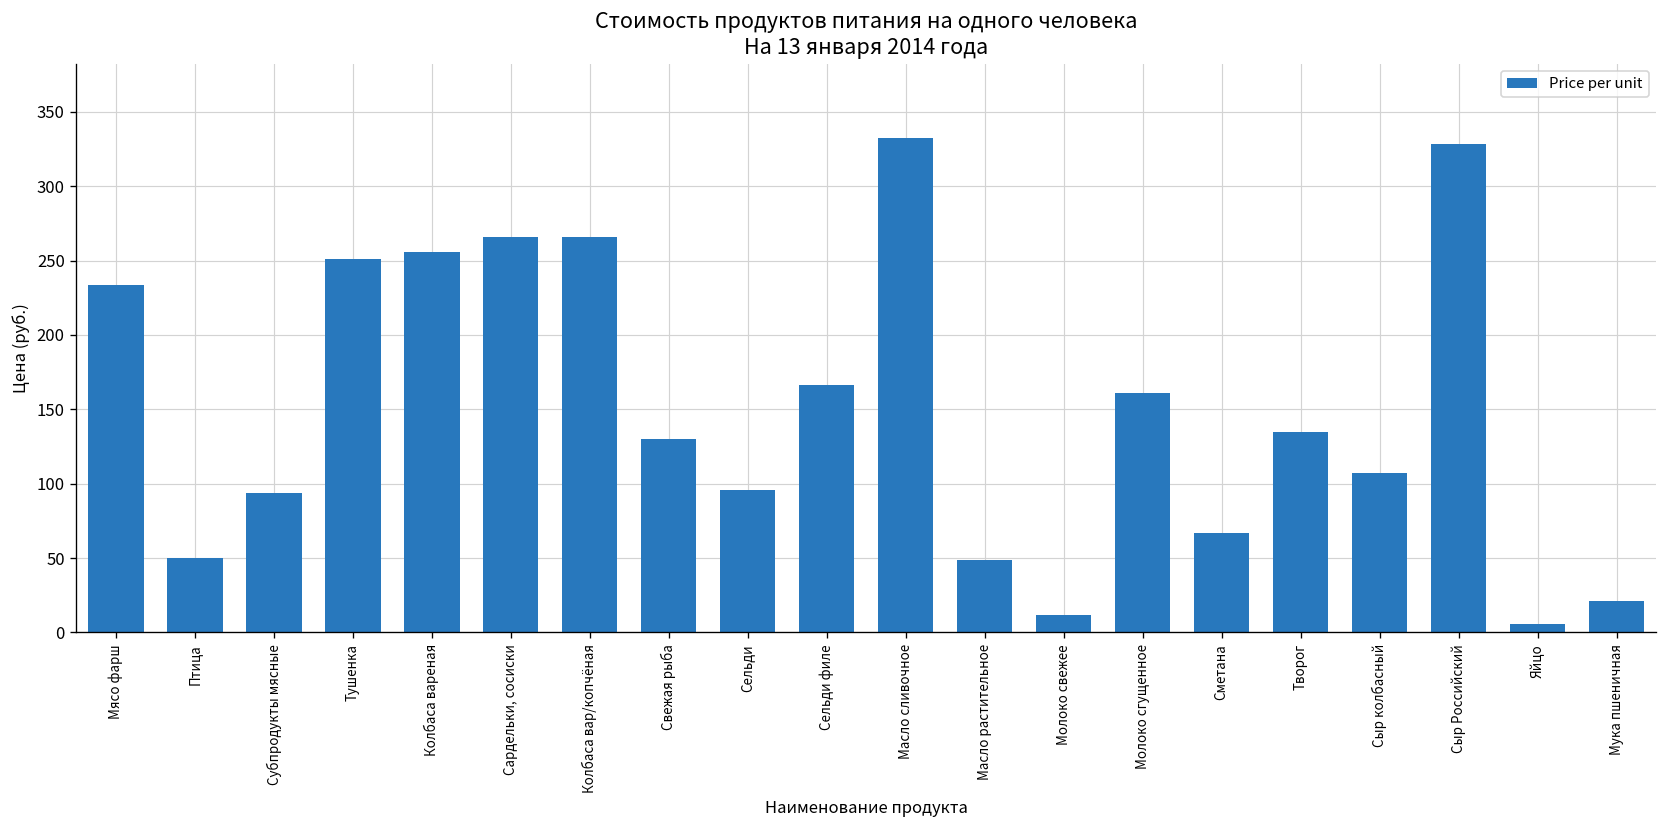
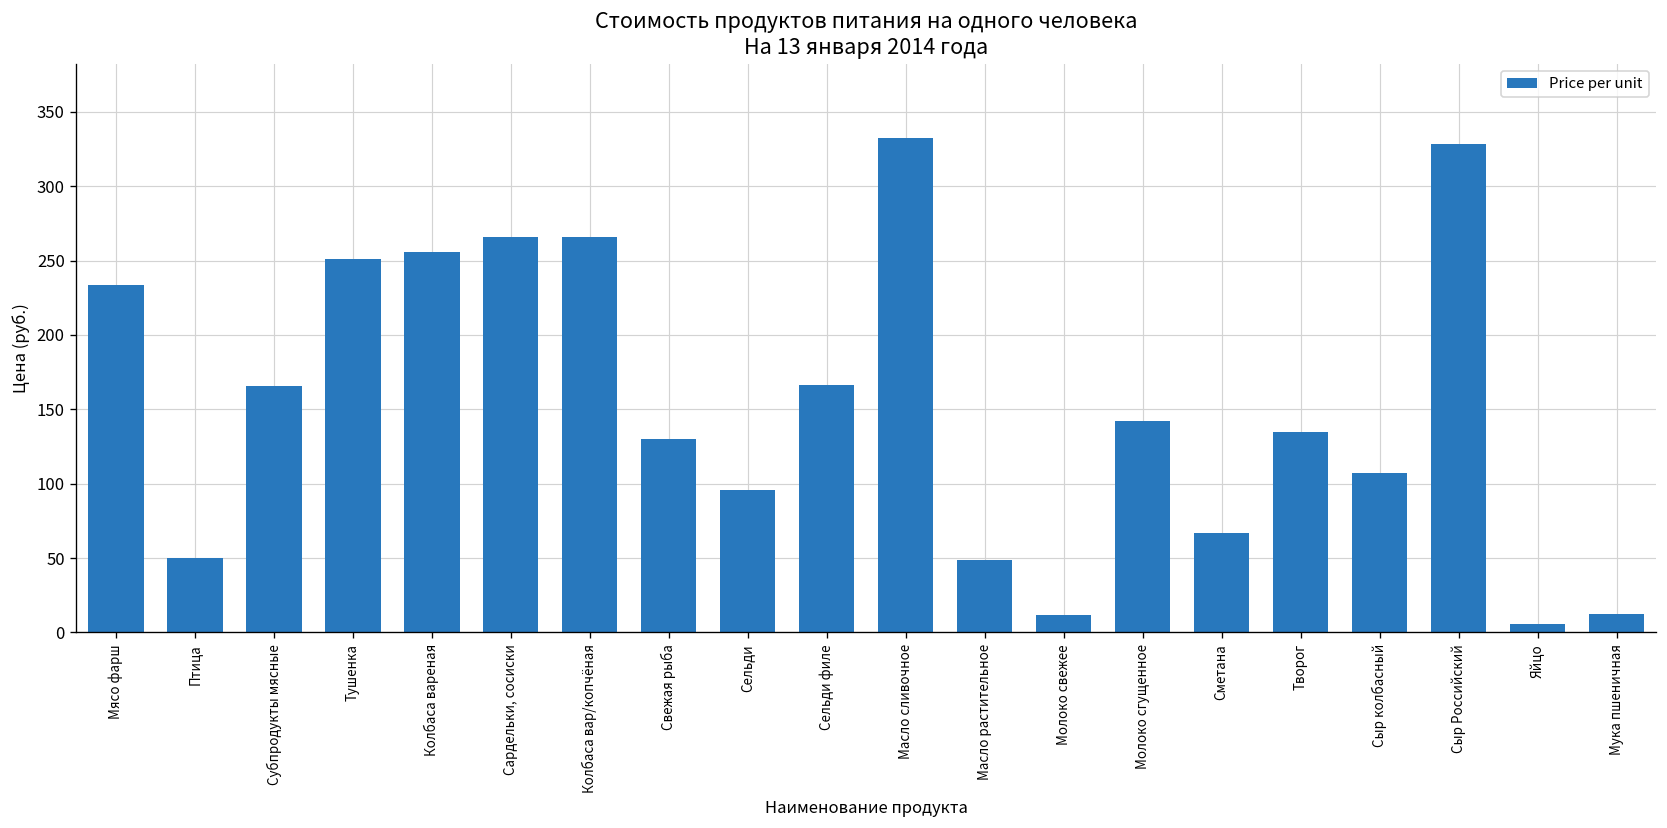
  {
    "Мясо фарш": 233,
    "Птица": 50,
-   "Субпродукты мясные": 94,
+   "Субпродукты мясные": 166,
    "Тушенка": 251,
    "Колбаса вареная": 256,
    "Сардельки, сосиски": 266,
    "Колбаса вар/копчёная": 266,
    "Свежая рыба": 130,
    "Сельди": 96,
    "Сельди филе": 167,
    "Масло сливочное": 332,
    "Масло растительное": 49,
    "Молоко свежее": 12,
-   "Молоко сгущенное": 161,
+   "Молоко сгущенное": 142,
    "Сметана": 67,
    "Творог": 135,
    "Сыр колбасный": 107,
    "Сыр Российский": 328,
    "Яйцо": 5,
-   "Мука пшеничная": 21
+   "Мука пшеничная": 12
  }
